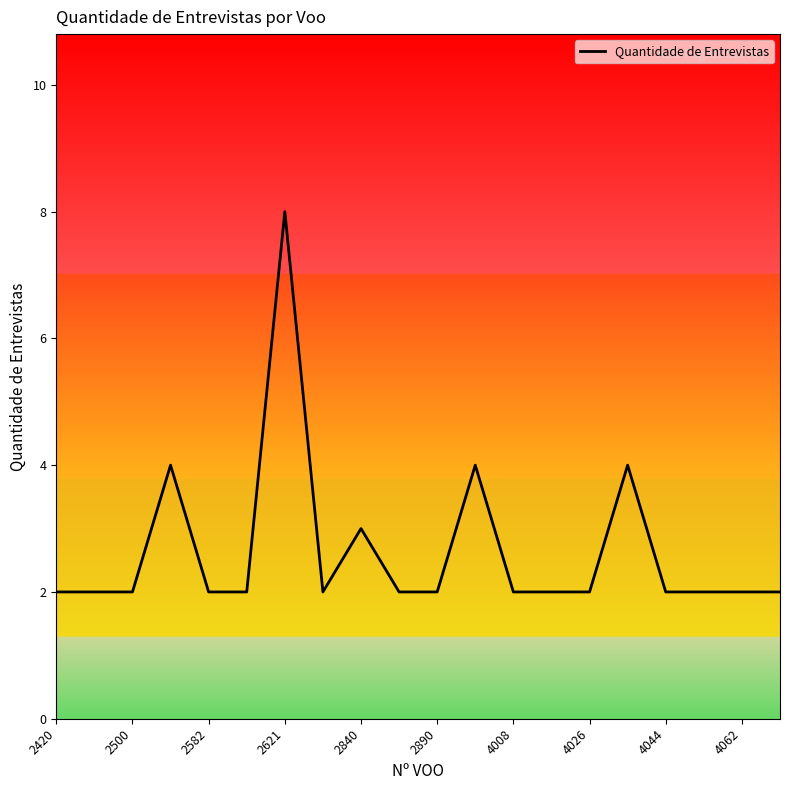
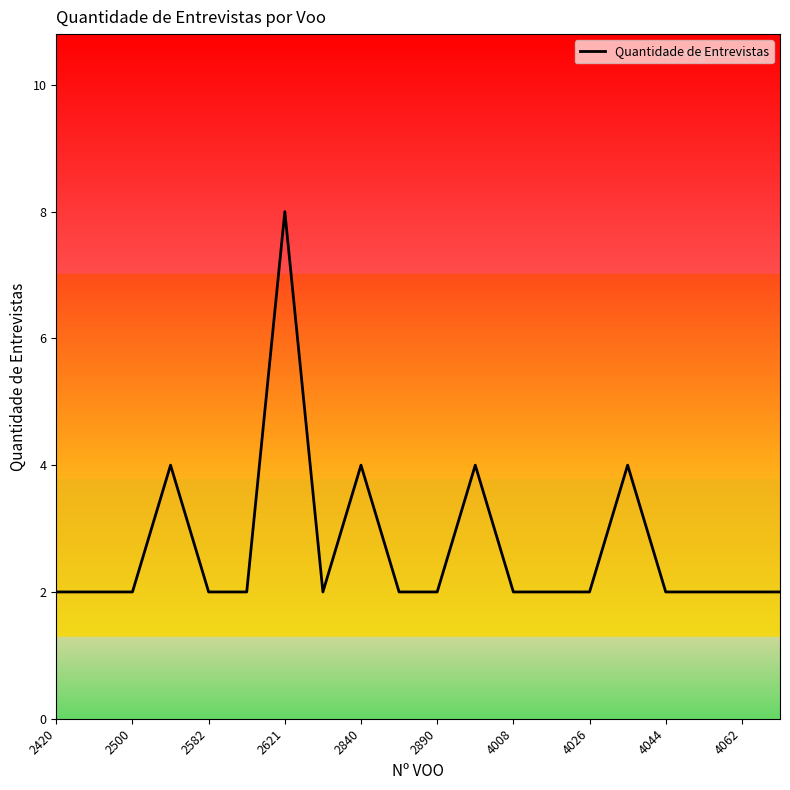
  {
    "2420": 2,
    "2500": 2,
    "2582": 2,
    "2621": 8,
-   "2840": 3,
+   "2840": 4,
    "2890": 2,
    "4008": 2,
    "4026": 2,
    "4044": 2,
    "4062": 2
  }
